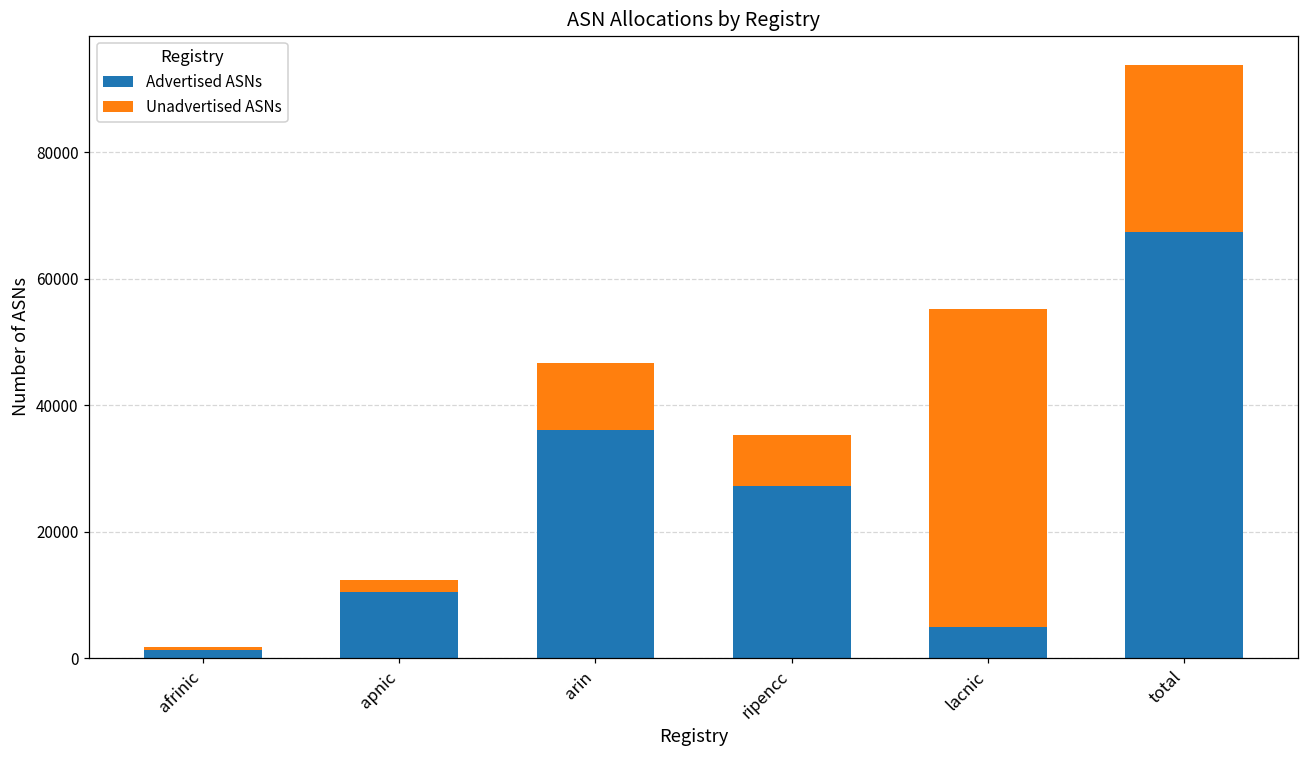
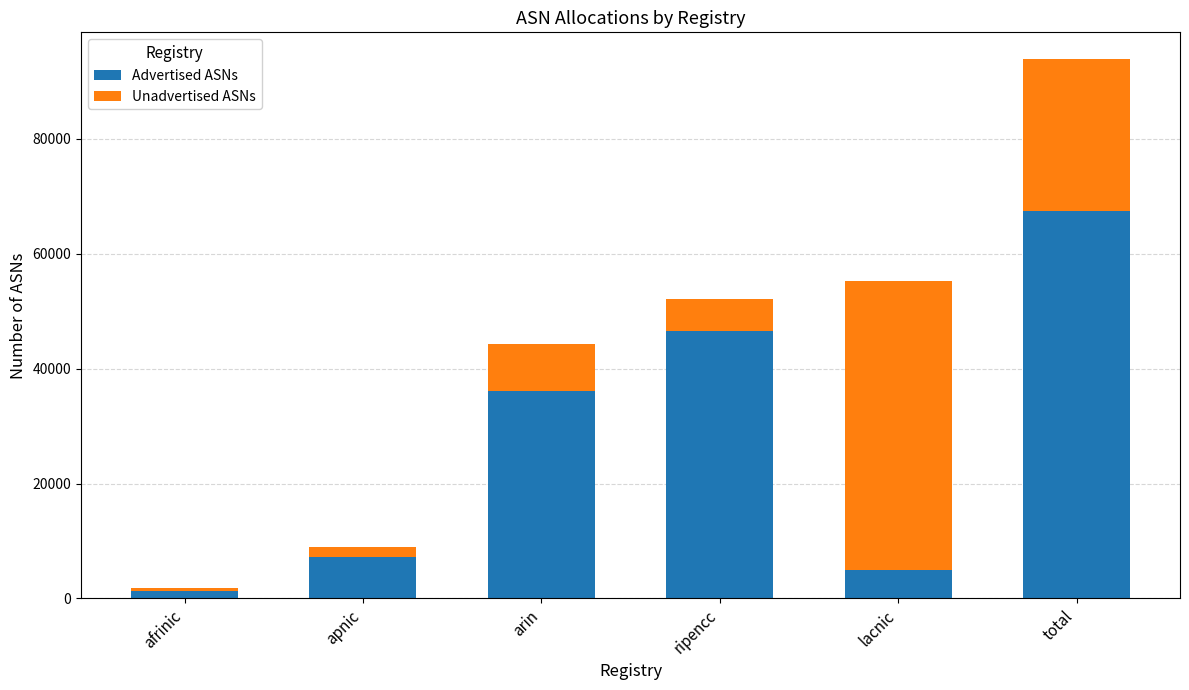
  {
    "Advertised ASNs": {
      "afrinic": 1000,
-     "apnic": 11000,
+     "apnic": 7000,
      "arin": 36000,
-     "ripencc": 27000,
+     "ripencc": 47000,
      "lacnic": 5000,
      "total": 67000
    },
    "Unadvertised ASNs": {
      "afrinic": 0,
      "apnic": 2000,
-     "arin": 11000,
-     "ripencc": 8000,
+     "arin": 8000,
+     "ripencc": 5000,
      "lacnic": 50000,
      "total": 26000
    }
  }
